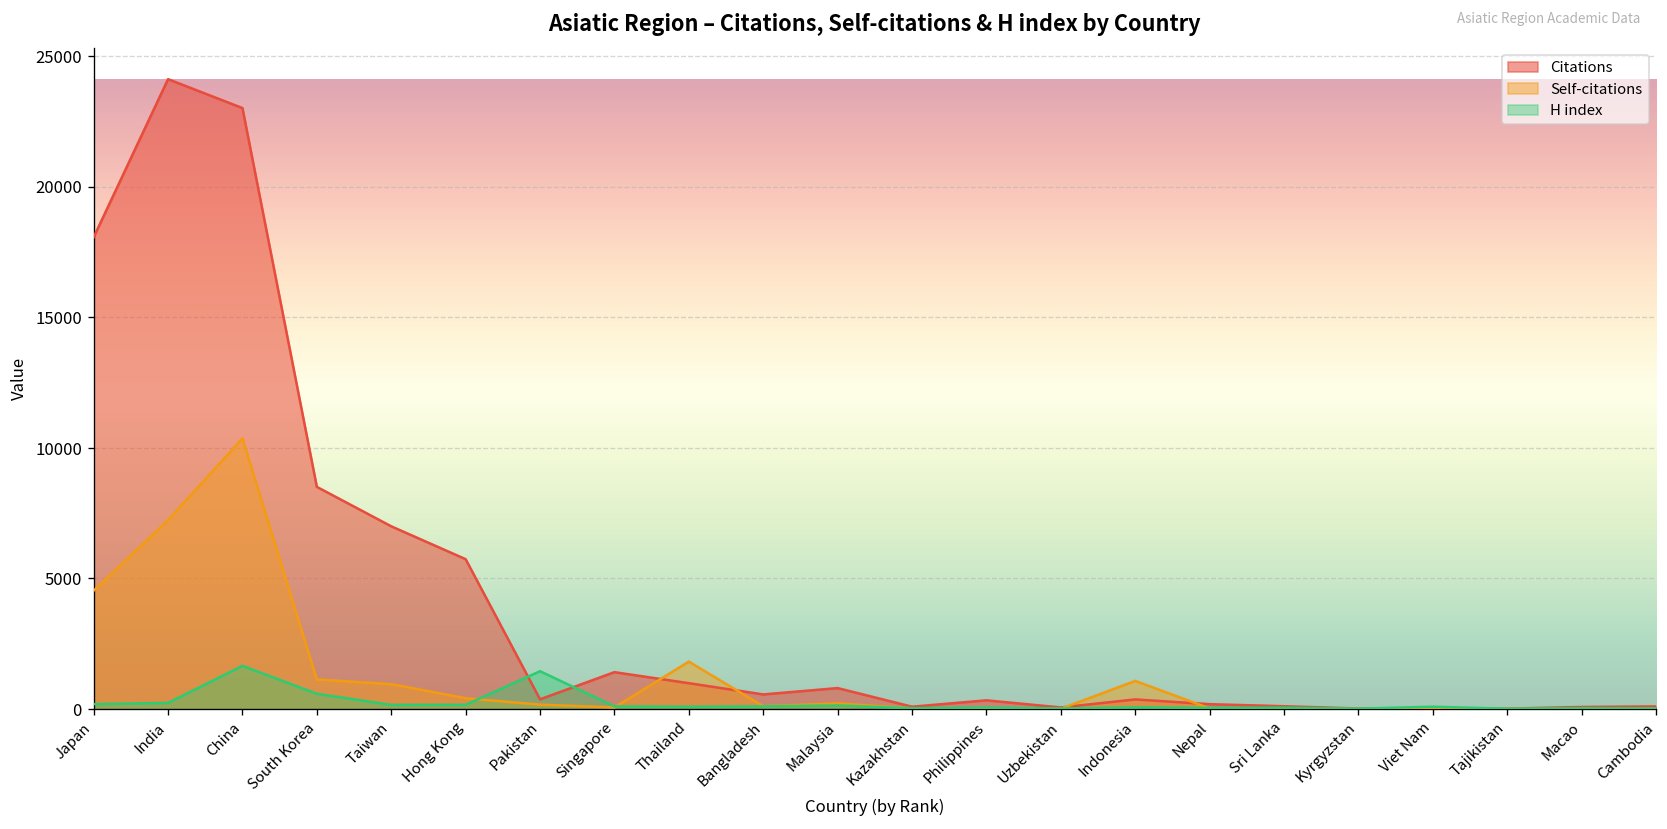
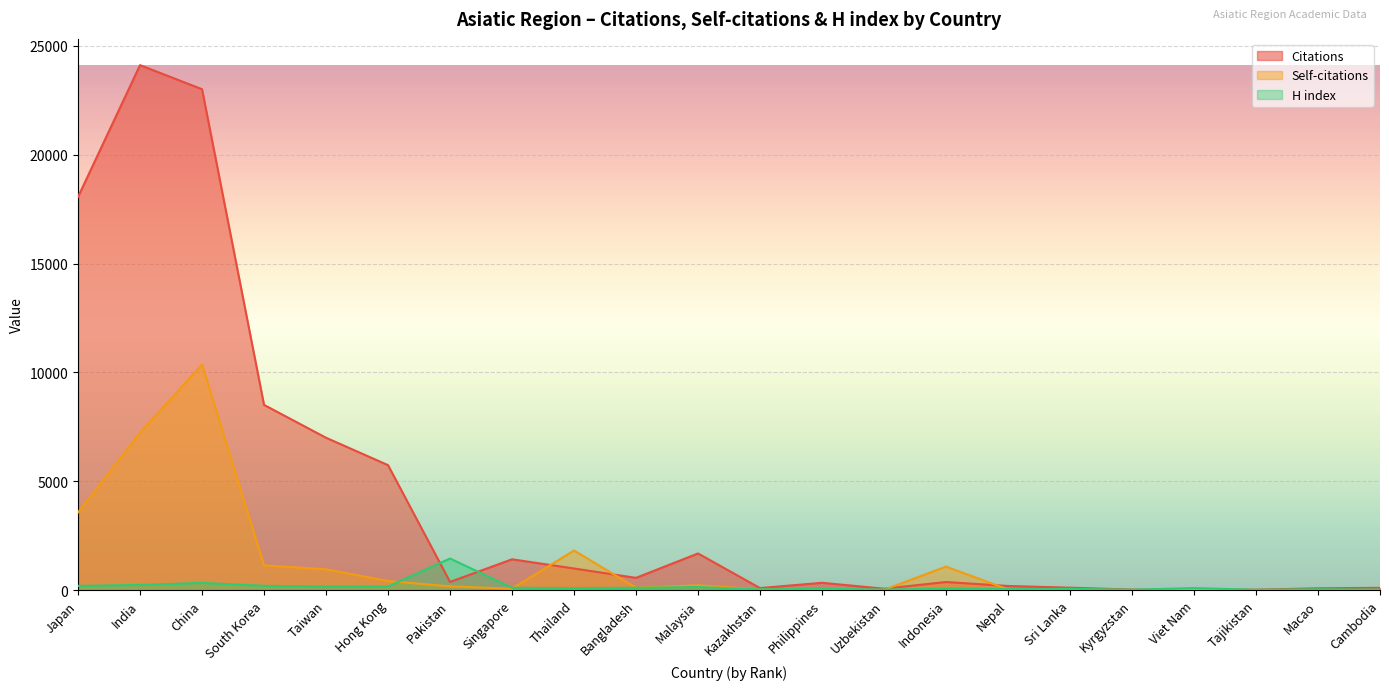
  {
    "Citations": {
      "Japan": 18100,
      "India": 24100,
      "China": 23000,
      "South Korea": 8500,
      "Taiwan": 7000,
      "Hong Kong": 5700,
      "Pakistan": 400,
      "Singapore": 1400,
      "Thailand": 1000,
      "Bangladesh": 600,
-     "Malaysia": 800,
+     "Malaysia": 1700,
      "Philippines": 300,
      "Indonesia": 400,
      "Nepal": 200
    },
    "Self-citations": {
-     "Japan": 4500,
+     "Japan": 3600,
      "India": 7200,
      "China": 10400,
      "South Korea": 1100,
      "Taiwan": 1000,
      "Hong Kong": 400,
      "Pakistan": 200,
      "Thailand": 1800,
      "Indonesia": 1100
    },
    "H index": {
      "Japan": 200,
      "India": 200,
-     "China": 1700,
-     "South Korea": 600,
+     "China": 300,
+     "South Korea": 200,
      "Taiwan": 200,
      "Hong Kong": 200,
      "Pakistan": 1400,
      "Thailand": 100,
      "Indonesia": 100
    }
  }
